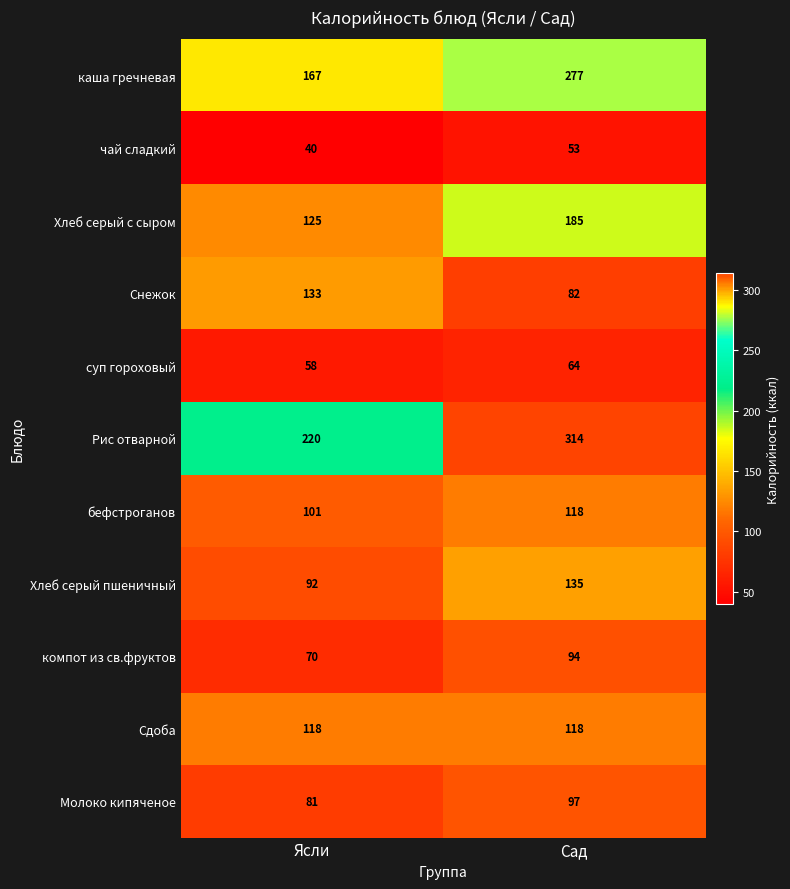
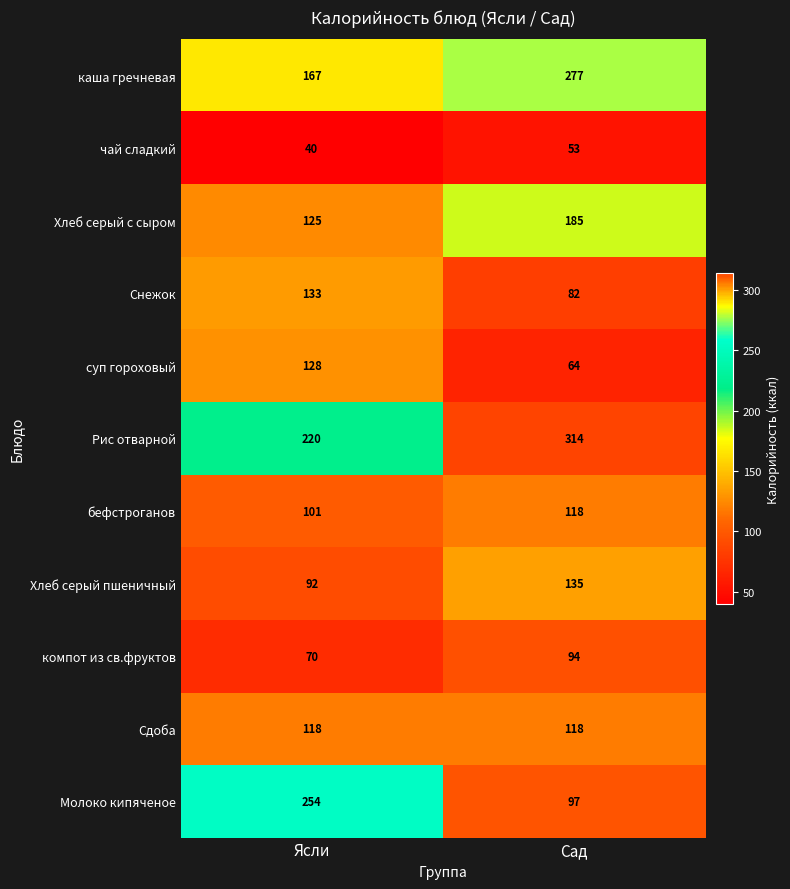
  {
    "каша гречневая": {
      "Ясли": 167,
      "Сад": 277
    },
    "чай сладкий": {
      "Ясли": 40,
      "Сад": 53
    },
    "Хлеб серый с сыром": {
      "Ясли": 125,
      "Сад": 185
    },
    "Снежок": {
      "Ясли": 133,
      "Сад": 82
    },
    "суп гороховый": {
-     "Ясли": 58,
+     "Ясли": 128,
      "Сад": 64
    },
    "Рис отварной": {
      "Ясли": 220,
      "Сад": 314
    },
    "бефстроганов": {
      "Ясли": 101,
      "Сад": 118
    },
    "Хлеб серый пшеничный": {
      "Ясли": 92,
      "Сад": 135
    },
    "компот из св.фруктов": {
      "Ясли": 70,
      "Сад": 94
    },
    "Сдоба": {
      "Ясли": 118,
      "Сад": 118
    },
    "Молоко кипяченое": {
-     "Ясли": 81,
+     "Ясли": 254,
      "Сад": 97
    }
  }
